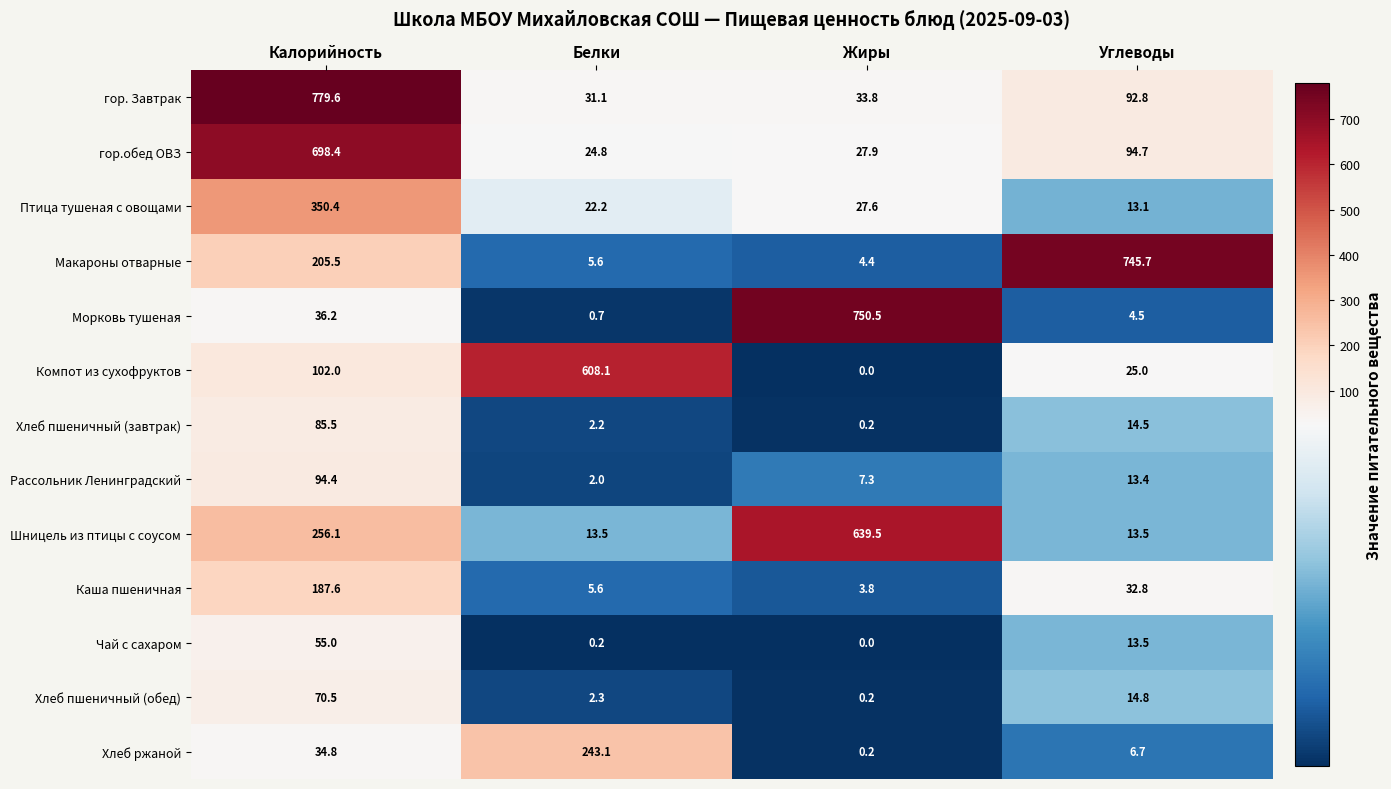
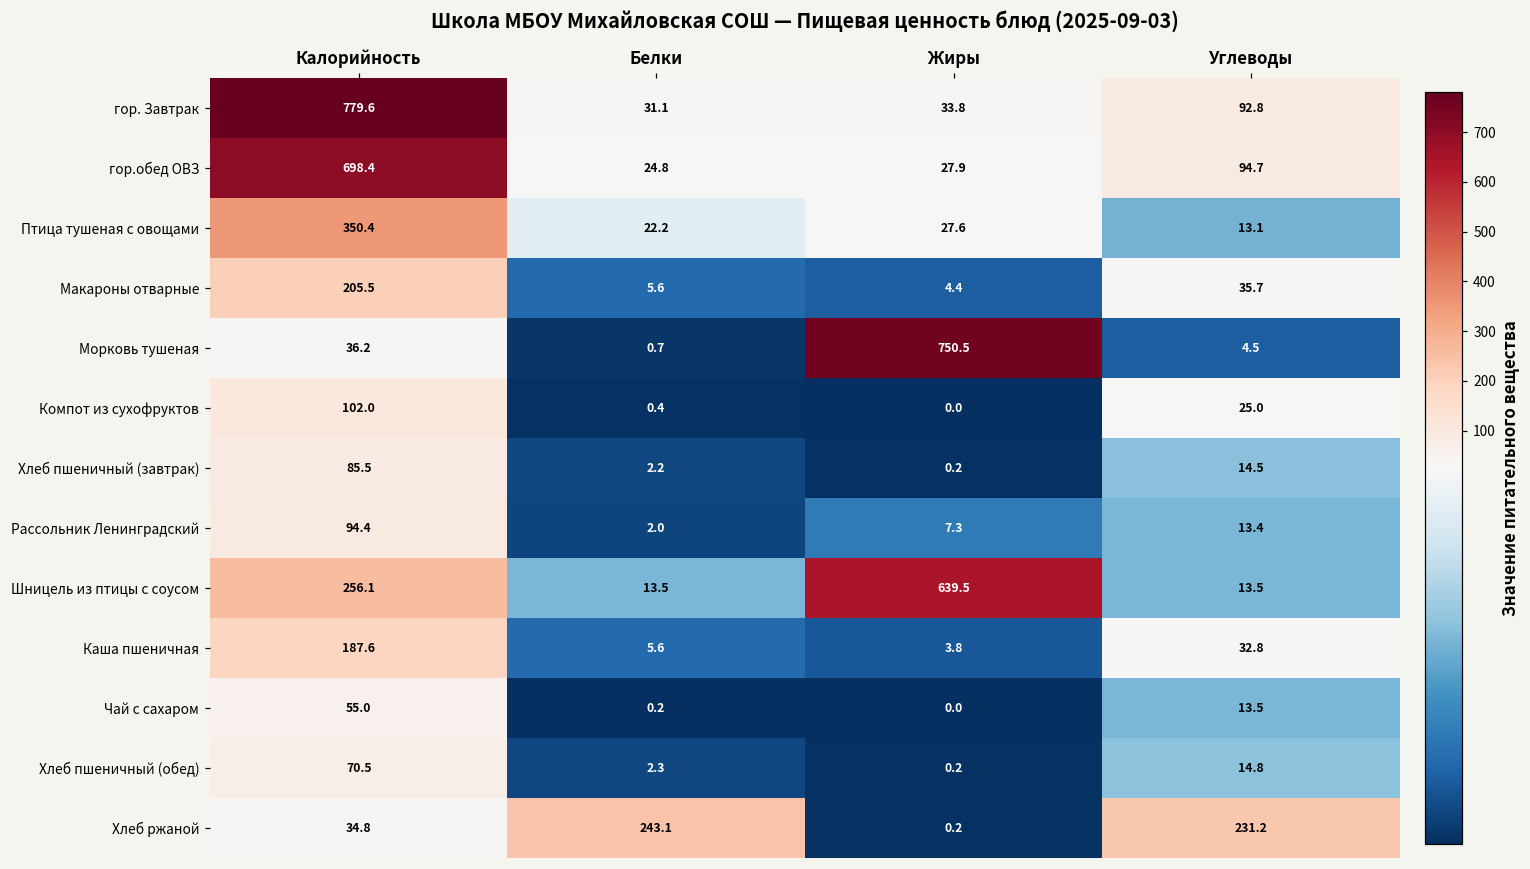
  {
    "гор. Завтрак": {
      "Калорийность": 779.6,
      "Белки": 31.1,
      "Жиры": 33.8,
      "Углеводы": 92.8
    },
    "гор.обед ОВЗ": {
      "Калорийность": 698.4,
      "Белки": 24.8,
      "Жиры": 27.9,
      "Углеводы": 94.7
    },
    "Птица тушеная с овощами": {
      "Калорийность": 350.4,
      "Белки": 22.2,
      "Жиры": 27.6,
      "Углеводы": 13.1
    },
    "Макароны отварные": {
      "Калорийность": 205.5,
      "Белки": 5.6,
      "Жиры": 4.4,
-     "Углеводы": 745.7
+     "Углеводы": 35.7
    },
    "Морковь тушеная": {
      "Калорийность": 36.2,
      "Белки": 0.7,
      "Жиры": 750.5,
      "Углеводы": 4.5
    },
    "Компот из сухофруктов": {
      "Калорийность": 102.0,
-     "Белки": 608.1,
+     "Белки": 0.4,
      "Жиры": 0.0,
      "Углеводы": 25.0
    },
    "Хлеб пшеничный (завтрак)": {
      "Калорийность": 85.5,
      "Белки": 2.2,
      "Жиры": 0.2,
      "Углеводы": 14.5
    },
    "Рассольник Ленинградский": {
      "Калорийность": 94.4,
      "Белки": 2.0,
      "Жиры": 7.3,
      "Углеводы": 13.4
    },
    "Шницель из птицы с соусом": {
      "Калорийность": 256.1,
      "Белки": 13.5,
      "Жиры": 639.5,
      "Углеводы": 13.5
    },
    "Каша пшеничная": {
      "Калорийность": 187.6,
      "Белки": 5.6,
      "Жиры": 3.8,
      "Углеводы": 32.8
    },
    "Чай с сахаром": {
      "Калорийность": 55.0,
      "Белки": 0.2,
      "Жиры": 0.0,
      "Углеводы": 13.5
    },
    "Хлеб пшеничный (обед)": {
      "Калорийность": 70.5,
      "Белки": 2.3,
      "Жиры": 0.2,
      "Углеводы": 14.8
    },
    "Хлеб ржаной": {
      "Калорийность": 34.8,
      "Белки": 243.1,
      "Жиры": 0.2,
-     "Углеводы": 6.7
+     "Углеводы": 231.2
    }
  }
